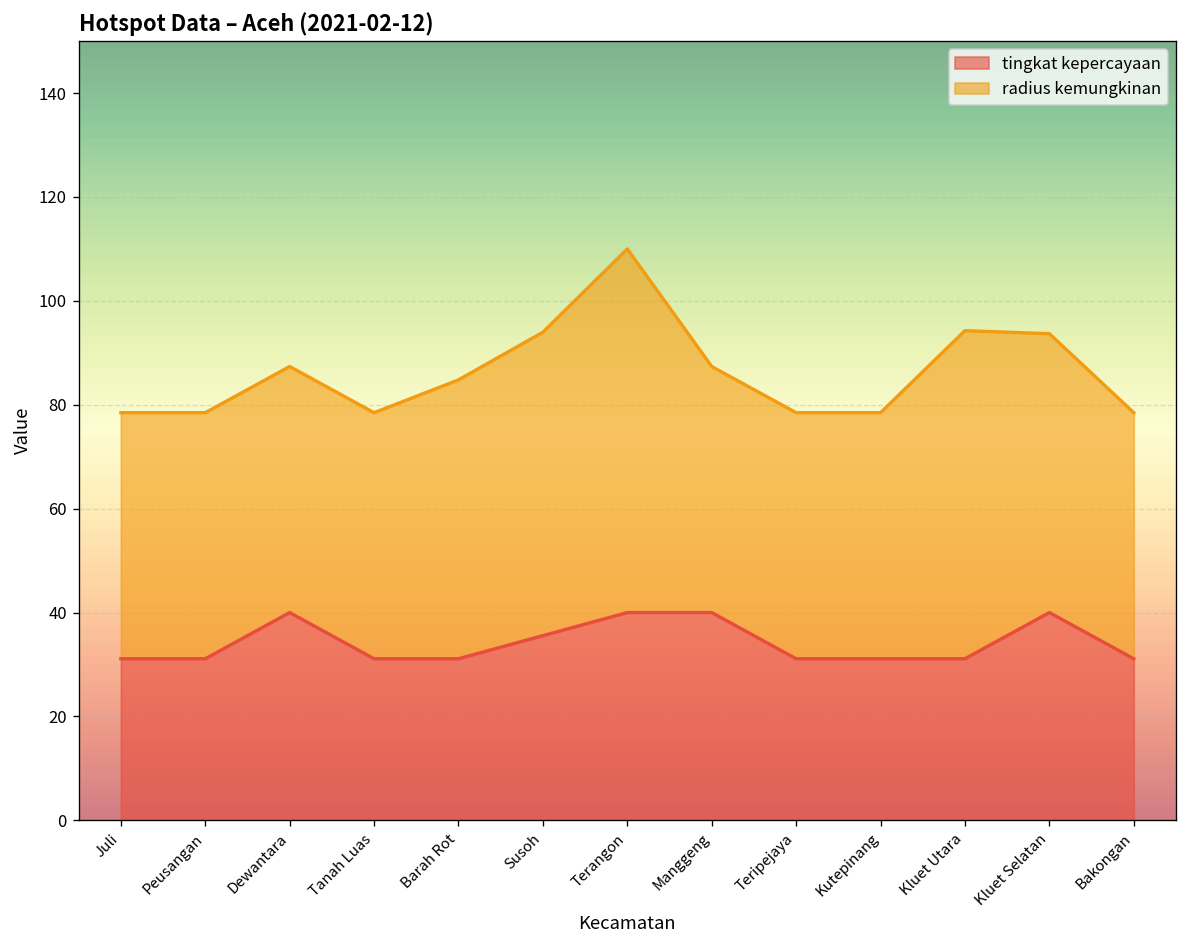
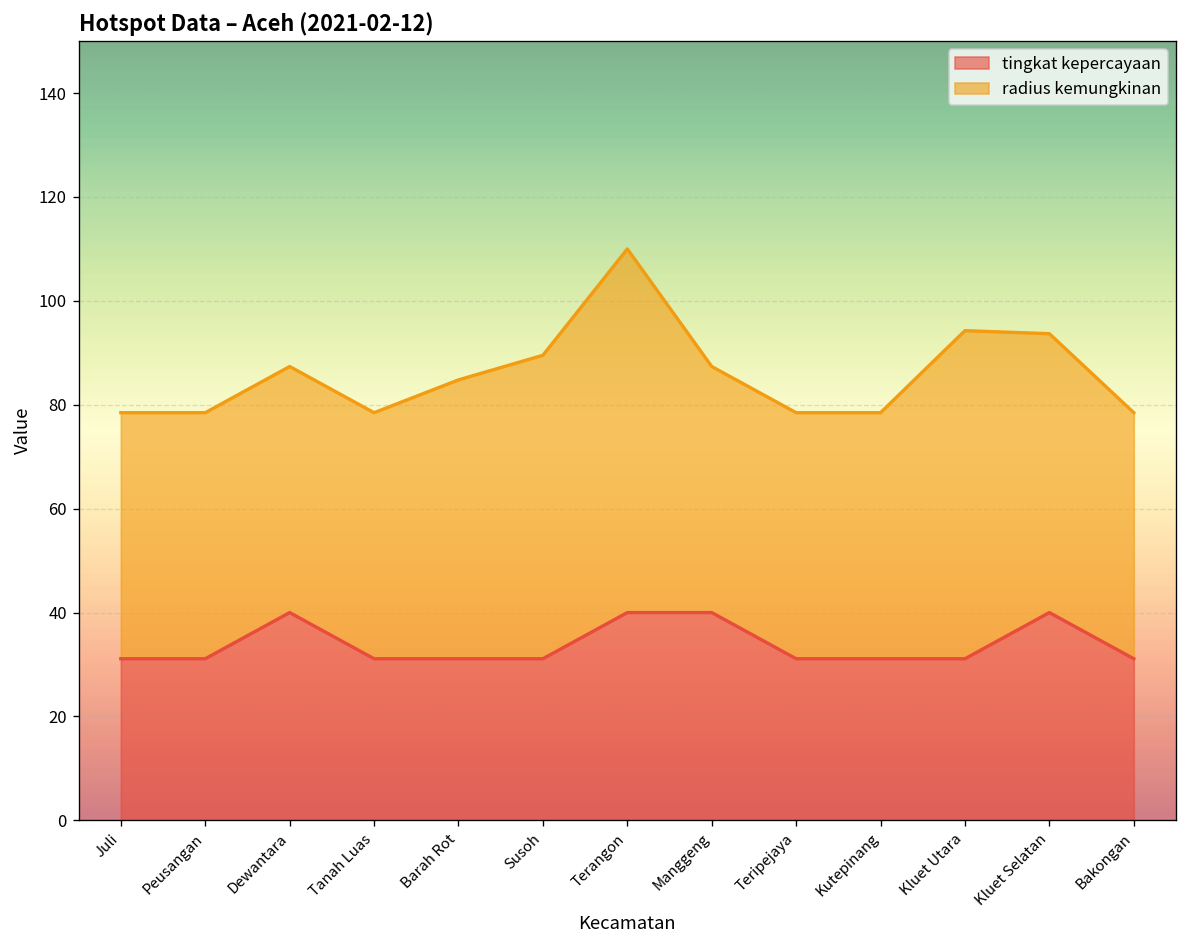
  {
    "tingkat kepercayaan": {
      "Juli": 31,
      "Peusangan": 31,
      "Dewantara": 40,
      "Tanah Luas": 31,
      "Barah Rot": 31,
-     "Susoh": 36,
+     "Susoh": 31,
      "Terangon": 40,
      "Manggeng": 40,
      "Teripejaya": 31,
      "Kutepinang": 31,
      "Kluet Utara": 31,
      "Kluet Selatan": 40,
      "Bakongan": 31
    },
    "radius kemungkinan": {
      "Juli": 47,
      "Peusangan": 47,
      "Dewantara": 47,
      "Tanah Luas": 47,
      "Barah Rot": 54,
      "Susoh": 58,
      "Terangon": 70,
      "Manggeng": 47,
      "Teripejaya": 47,
      "Kutepinang": 47,
      "Kluet Utara": 63,
      "Kluet Selatan": 54,
      "Bakongan": 47
    }
  }
